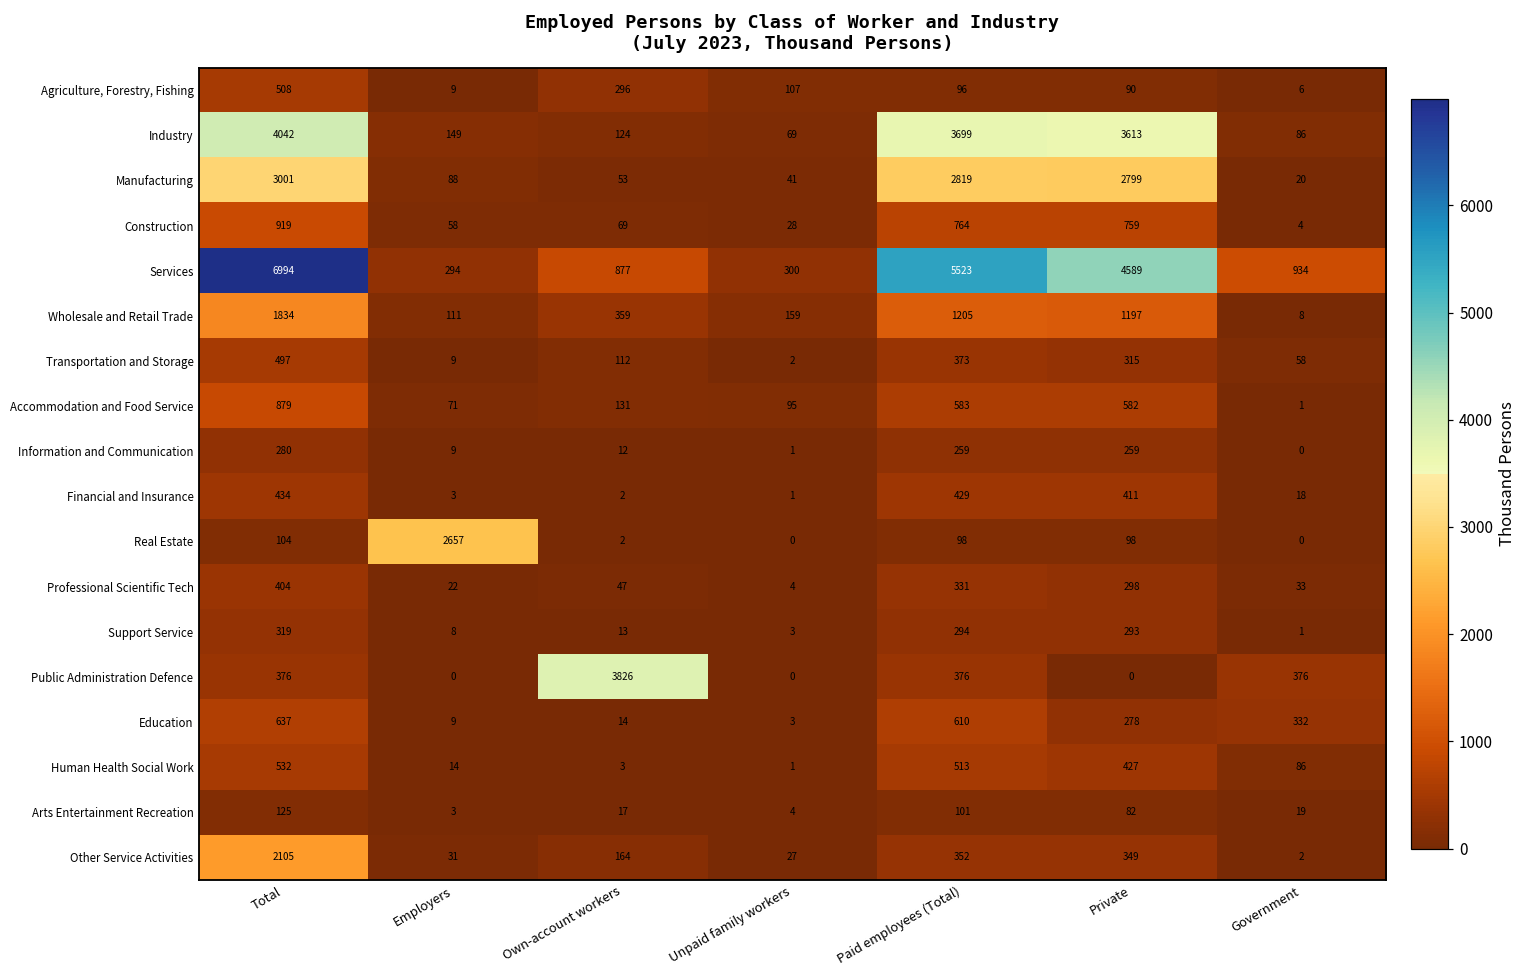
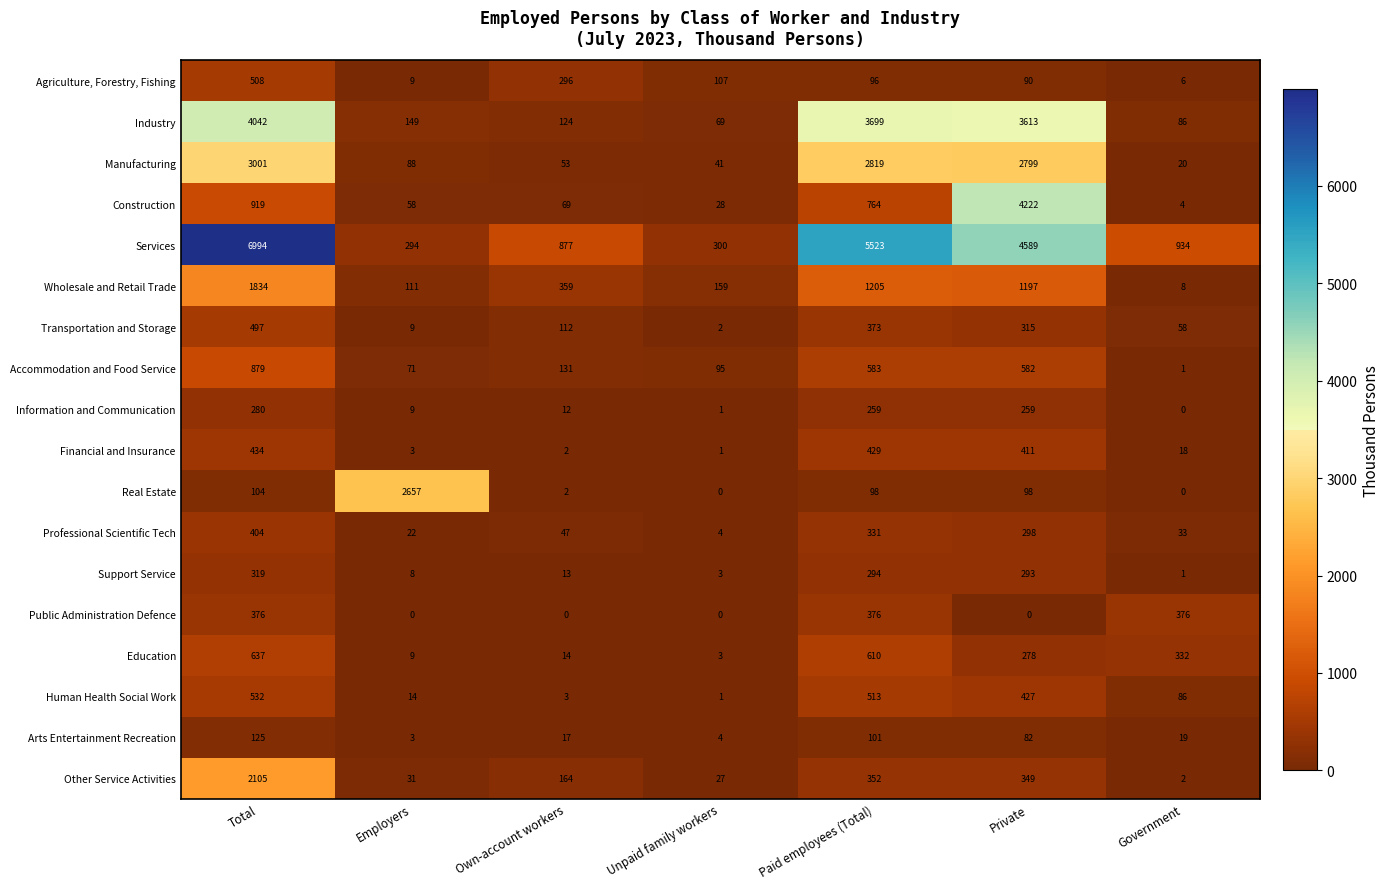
  {
    "Agriculture, Forestry, Fishing": {
      "Total": 508,
      "Employers": 9,
      "Own-account workers": 296,
      "Unpaid family workers": 107,
      "Paid employees (Total)": 96,
      "Private": 90,
      "Government": 6
    },
    "Industry": {
      "Total": 4042,
      "Employers": 149,
      "Own-account workers": 124,
      "Unpaid family workers": 69,
      "Paid employees (Total)": 3699,
      "Private": 3613,
      "Government": 86
    },
    "Manufacturing": {
      "Total": 3001,
      "Employers": 88,
      "Own-account workers": 53,
      "Unpaid family workers": 41,
      "Paid employees (Total)": 2819,
      "Private": 2799,
      "Government": 20
    },
    "Construction": {
      "Total": 919,
      "Employers": 58,
      "Own-account workers": 69,
      "Unpaid family workers": 28,
      "Paid employees (Total)": 764,
-     "Private": 759,
+     "Private": 4222,
      "Government": 4
    },
    "Services": {
      "Total": 6994,
      "Employers": 294,
      "Own-account workers": 877,
      "Unpaid family workers": 300,
      "Paid employees (Total)": 5523,
      "Private": 4589,
      "Government": 934
    },
    "Wholesale and Retail Trade": {
      "Total": 1834,
      "Employers": 111,
      "Own-account workers": 359,
      "Unpaid family workers": 159,
      "Paid employees (Total)": 1205,
      "Private": 1197,
      "Government": 8
    },
    "Transportation and Storage": {
      "Total": 497,
      "Employers": 9,
      "Own-account workers": 112,
      "Unpaid family workers": 2,
      "Paid employees (Total)": 373,
      "Private": 315,
      "Government": 58
    },
    "Accommodation and Food Service": {
      "Total": 879,
      "Employers": 71,
      "Own-account workers": 131,
      "Unpaid family workers": 95,
      "Paid employees (Total)": 583,
      "Private": 582,
      "Government": 1
    },
    "Information and Communication": {
      "Total": 280,
      "Employers": 9,
      "Own-account workers": 12,
      "Unpaid family workers": 1,
      "Paid employees (Total)": 259,
      "Private": 259,
      "Government": 0
    },
    "Financial and Insurance": {
      "Total": 434,
      "Employers": 3,
      "Own-account workers": 2,
      "Unpaid family workers": 1,
      "Paid employees (Total)": 429,
      "Private": 411,
      "Government": 18
    },
    "Real Estate": {
      "Total": 104,
      "Employers": 2657,
      "Own-account workers": 2,
      "Unpaid family workers": 0,
      "Paid employees (Total)": 98,
      "Private": 98,
      "Government": 0
    },
    "Professional Scientific Tech": {
      "Total": 404,
      "Employers": 22,
      "Own-account workers": 47,
      "Unpaid family workers": 4,
      "Paid employees (Total)": 331,
      "Private": 298,
      "Government": 33
    },
    "Support Service": {
      "Total": 319,
      "Employers": 8,
      "Own-account workers": 13,
      "Unpaid family workers": 3,
      "Paid employees (Total)": 294,
      "Private": 293,
      "Government": 1
    },
    "Public Administration Defence": {
      "Total": 376,
      "Employers": 0,
-     "Own-account workers": 3826,
+     "Own-account workers": 0,
      "Unpaid family workers": 0,
      "Paid employees (Total)": 376,
      "Private": 0,
      "Government": 376
    },
    "Education": {
      "Total": 637,
      "Employers": 9,
      "Own-account workers": 14,
      "Unpaid family workers": 3,
      "Paid employees (Total)": 610,
      "Private": 278,
      "Government": 332
    },
    "Human Health Social Work": {
      "Total": 532,
      "Employers": 14,
      "Own-account workers": 3,
      "Unpaid family workers": 1,
      "Paid employees (Total)": 513,
      "Private": 427,
      "Government": 86
    },
    "Arts Entertainment Recreation": {
      "Total": 125,
      "Employers": 3,
      "Own-account workers": 17,
      "Unpaid family workers": 4,
      "Paid employees (Total)": 101,
      "Private": 82,
      "Government": 19
    },
    "Other Service Activities": {
      "Total": 2105,
      "Employers": 31,
      "Own-account workers": 164,
      "Unpaid family workers": 27,
      "Paid employees (Total)": 352,
      "Private": 349,
      "Government": 2
    }
  }
